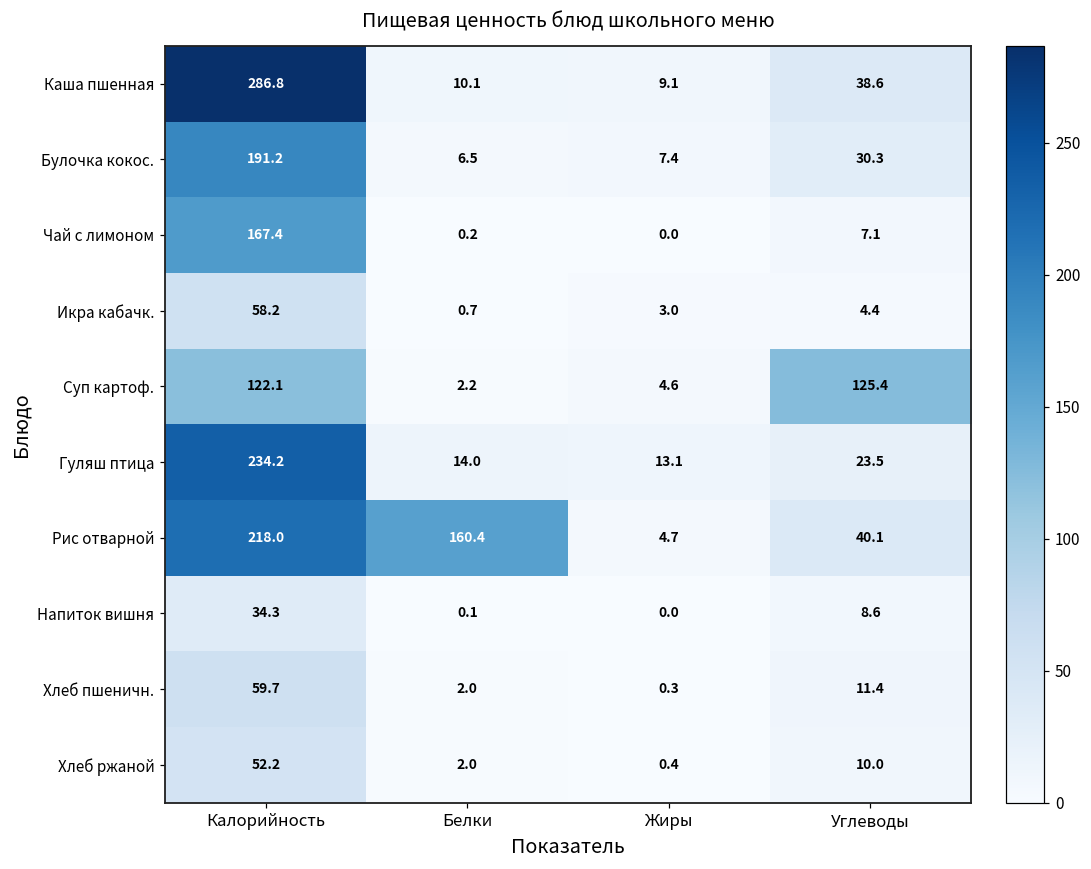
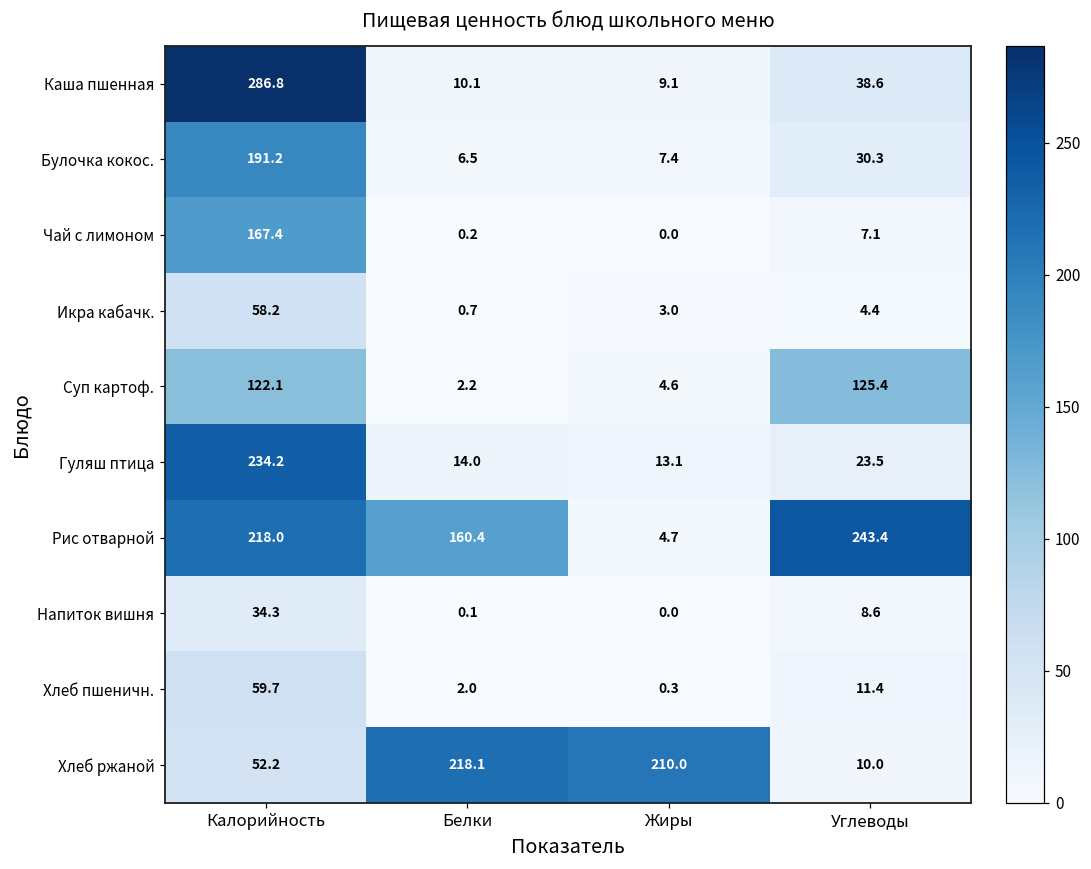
  {
    "Каша пшенная": {
      "Калорийность": 286.8,
      "Белки": 10.1,
      "Жиры": 9.1,
      "Углеводы": 38.6
    },
    "Булочка кокос.": {
      "Калорийность": 191.2,
      "Белки": 6.5,
      "Жиры": 7.4,
      "Углеводы": 30.3
    },
    "Чай с лимоном": {
      "Калорийность": 167.4,
      "Белки": 0.2,
      "Жиры": 0.0,
      "Углеводы": 7.1
    },
    "Икра кабачк.": {
      "Калорийность": 58.2,
      "Белки": 0.7,
      "Жиры": 3.0,
      "Углеводы": 4.4
    },
    "Суп картоф.": {
      "Калорийность": 122.1,
      "Белки": 2.2,
      "Жиры": 4.6,
      "Углеводы": 125.4
    },
    "Гуляш птица": {
      "Калорийность": 234.2,
      "Белки": 14.0,
      "Жиры": 13.1,
      "Углеводы": 23.5
    },
    "Рис отварной": {
      "Калорийность": 218.0,
      "Белки": 160.4,
      "Жиры": 4.7,
-     "Углеводы": 40.1
+     "Углеводы": 243.4
    },
    "Напиток вишня": {
      "Калорийность": 34.3,
      "Белки": 0.1,
      "Жиры": 0.0,
      "Углеводы": 8.6
    },
    "Хлеб пшеничн.": {
      "Калорийность": 59.7,
      "Белки": 2.0,
      "Жиры": 0.3,
      "Углеводы": 11.4
    },
    "Хлеб ржаной": {
      "Калорийность": 52.2,
-     "Белки": 2.0,
-     "Жиры": 0.4,
+     "Белки": 218.1,
+     "Жиры": 210.0,
      "Углеводы": 10.0
    }
  }
